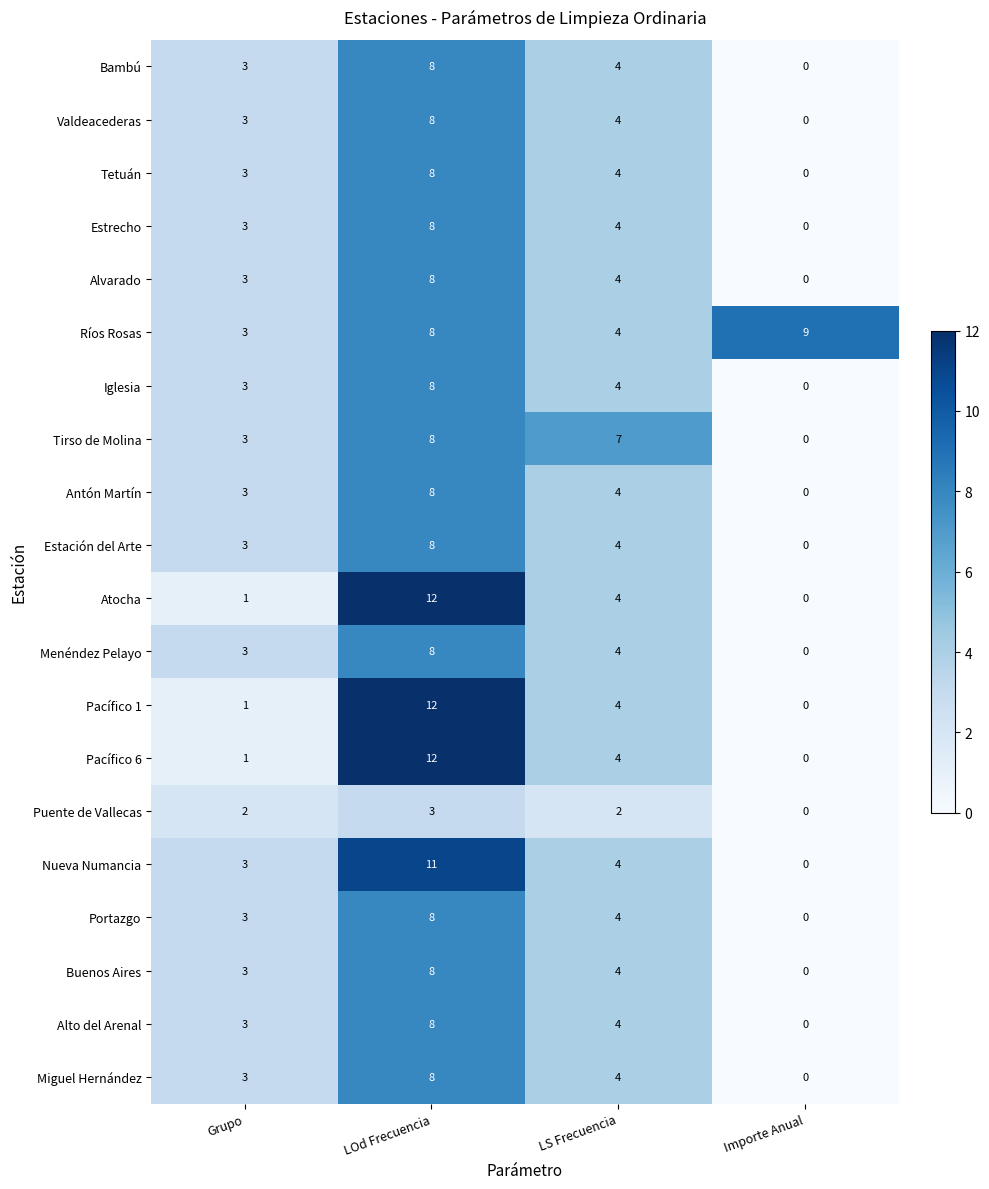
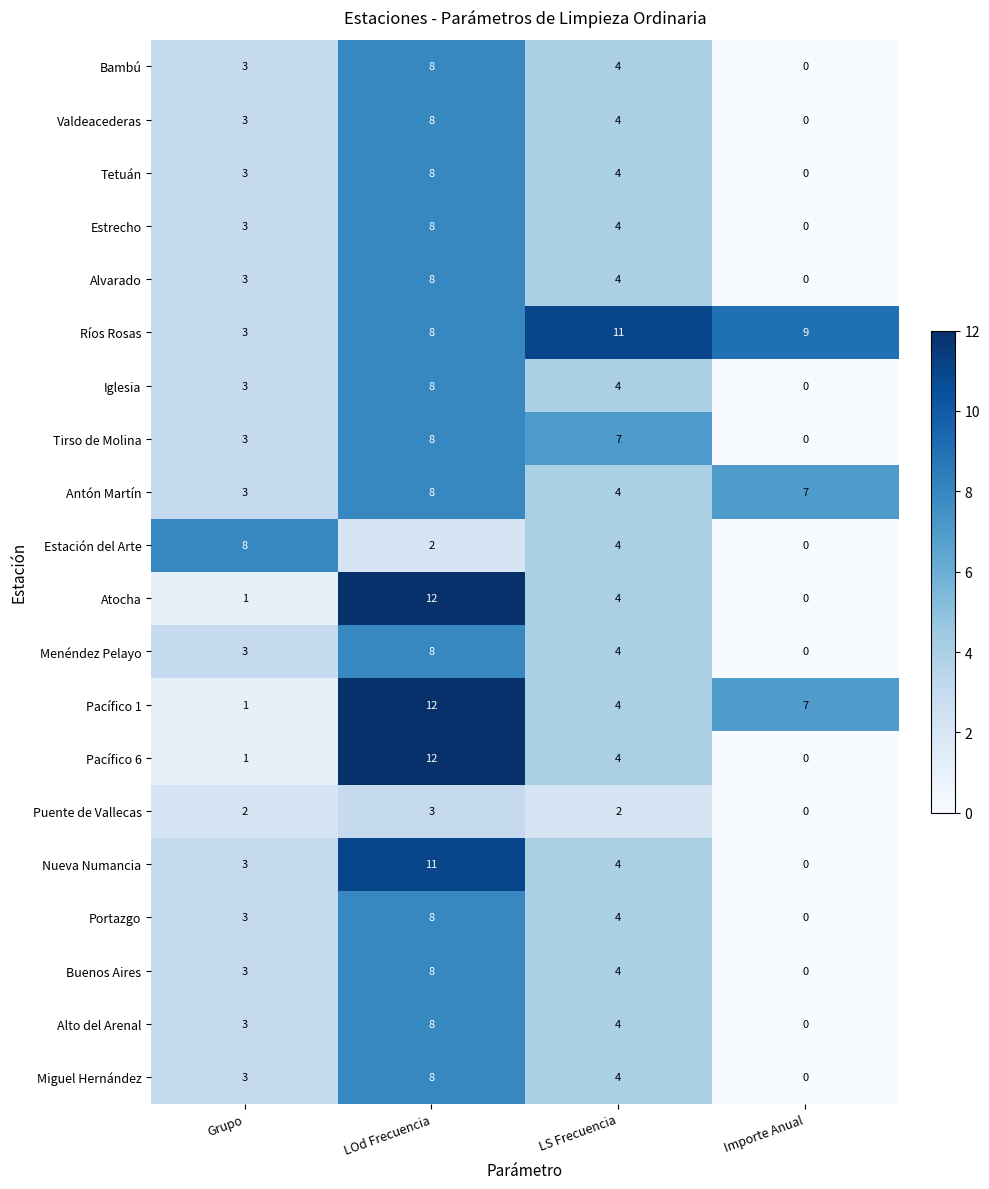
  {
    "Bambú": {
      "Grupo": 3,
      "LOd Frecuencia": 8,
      "LS Frecuencia": 4,
      "Importe Anual": 0
    },
    "Valdeacederas": {
      "Grupo": 3,
      "LOd Frecuencia": 8,
      "LS Frecuencia": 4,
      "Importe Anual": 0
    },
    "Tetuán": {
      "Grupo": 3,
      "LOd Frecuencia": 8,
      "LS Frecuencia": 4,
      "Importe Anual": 0
    },
    "Estrecho": {
      "Grupo": 3,
      "LOd Frecuencia": 8,
      "LS Frecuencia": 4,
      "Importe Anual": 0
    },
    "Alvarado": {
      "Grupo": 3,
      "LOd Frecuencia": 8,
      "LS Frecuencia": 4,
      "Importe Anual": 0
    },
    "Ríos Rosas": {
      "Grupo": 3,
      "LOd Frecuencia": 8,
-     "LS Frecuencia": 4,
+     "LS Frecuencia": 11,
      "Importe Anual": 9
    },
    "Iglesia": {
      "Grupo": 3,
      "LOd Frecuencia": 8,
      "LS Frecuencia": 4,
      "Importe Anual": 0
    },
    "Tirso de Molina": {
      "Grupo": 3,
      "LOd Frecuencia": 8,
      "LS Frecuencia": 7,
      "Importe Anual": 0
    },
    "Antón Martín": {
      "Grupo": 3,
      "LOd Frecuencia": 8,
      "LS Frecuencia": 4,
-     "Importe Anual": 0
+     "Importe Anual": 7
    },
    "Estación del Arte": {
-     "Grupo": 3,
-     "LOd Frecuencia": 8,
+     "Grupo": 8,
+     "LOd Frecuencia": 2,
      "LS Frecuencia": 4,
      "Importe Anual": 0
    },
    "Atocha": {
      "Grupo": 1,
      "LOd Frecuencia": 12,
      "LS Frecuencia": 4,
      "Importe Anual": 0
    },
    "Menéndez Pelayo": {
      "Grupo": 3,
      "LOd Frecuencia": 8,
      "LS Frecuencia": 4,
      "Importe Anual": 0
    },
    "Pacífico 1": {
      "Grupo": 1,
      "LOd Frecuencia": 12,
      "LS Frecuencia": 4,
-     "Importe Anual": 0
+     "Importe Anual": 7
    },
    "Pacífico 6": {
      "Grupo": 1,
      "LOd Frecuencia": 12,
      "LS Frecuencia": 4,
      "Importe Anual": 0
    },
    "Puente de Vallecas": {
      "Grupo": 2,
      "LOd Frecuencia": 3,
      "LS Frecuencia": 2,
      "Importe Anual": 0
    },
    "Nueva Numancia": {
      "Grupo": 3,
      "LOd Frecuencia": 11,
      "LS Frecuencia": 4,
      "Importe Anual": 0
    },
    "Portazgo": {
      "Grupo": 3,
      "LOd Frecuencia": 8,
      "LS Frecuencia": 4,
      "Importe Anual": 0
    },
    "Buenos Aires": {
      "Grupo": 3,
      "LOd Frecuencia": 8,
      "LS Frecuencia": 4,
      "Importe Anual": 0
    },
    "Alto del Arenal": {
      "Grupo": 3,
      "LOd Frecuencia": 8,
      "LS Frecuencia": 4,
      "Importe Anual": 0
    },
    "Miguel Hernández": {
      "Grupo": 3,
      "LOd Frecuencia": 8,
      "LS Frecuencia": 4,
      "Importe Anual": 0
    }
  }
